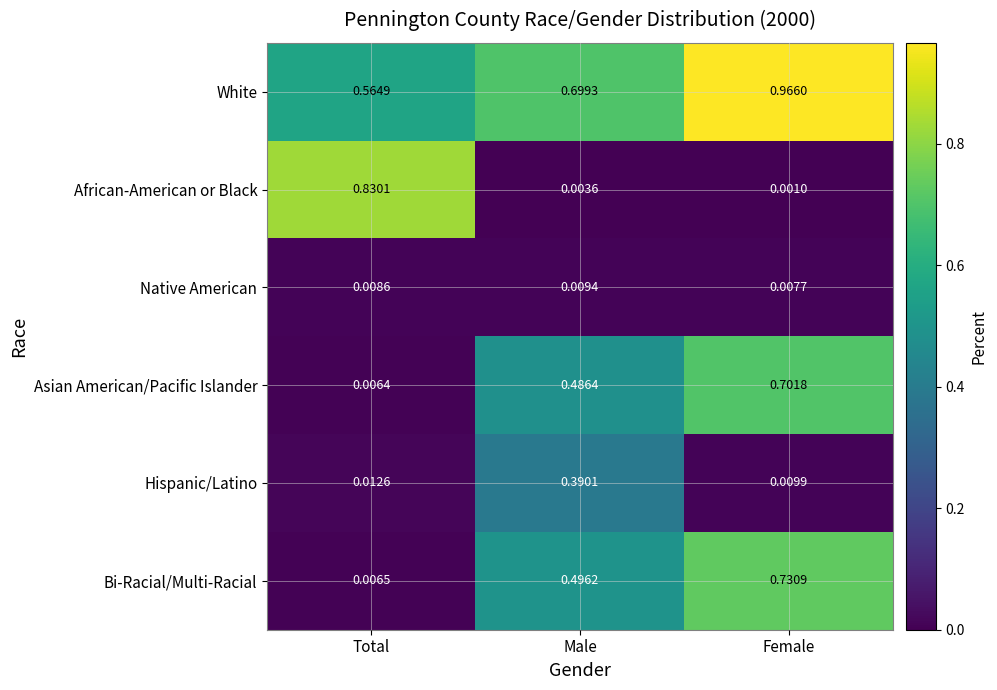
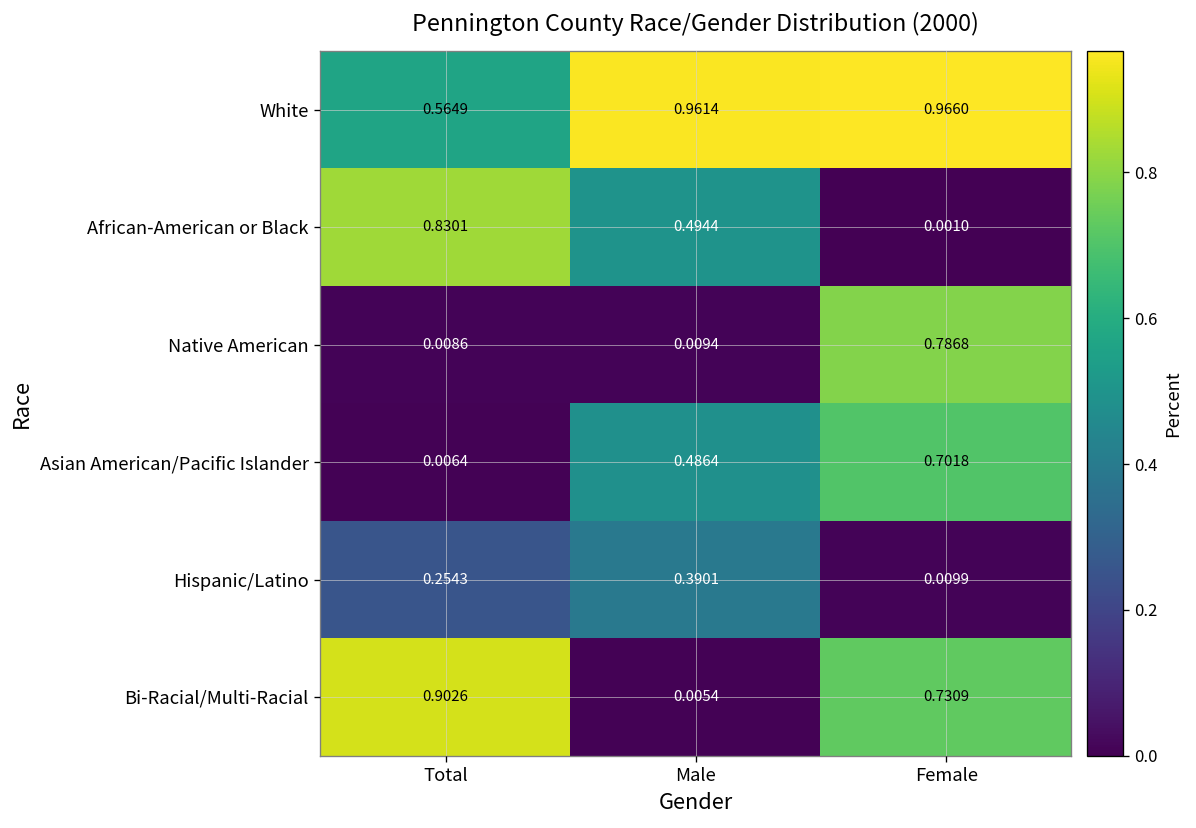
  {
    "White": {
      "Total": 0.5649,
-     "Male": 0.6993,
+     "Male": 0.9614,
      "Female": 0.9660
    },
    "African-American or Black": {
      "Total": 0.8301,
-     "Male": 0.0036,
+     "Male": 0.4944,
      "Female": 0.0010
    },
    "Native American": {
      "Total": 0.0086,
      "Male": 0.0094,
-     "Female": 0.0077
+     "Female": 0.7868
    },
    "Asian American/Pacific Islander": {
      "Total": 0.0064,
      "Male": 0.4864,
      "Female": 0.7018
    },
    "Hispanic/Latino": {
-     "Total": 0.0126,
+     "Total": 0.2543,
      "Male": 0.3901,
      "Female": 0.0099
    },
    "Bi-Racial/Multi-Racial": {
-     "Total": 0.0065,
-     "Male": 0.4962,
+     "Total": 0.9026,
+     "Male": 0.0054,
      "Female": 0.7309
    }
  }
